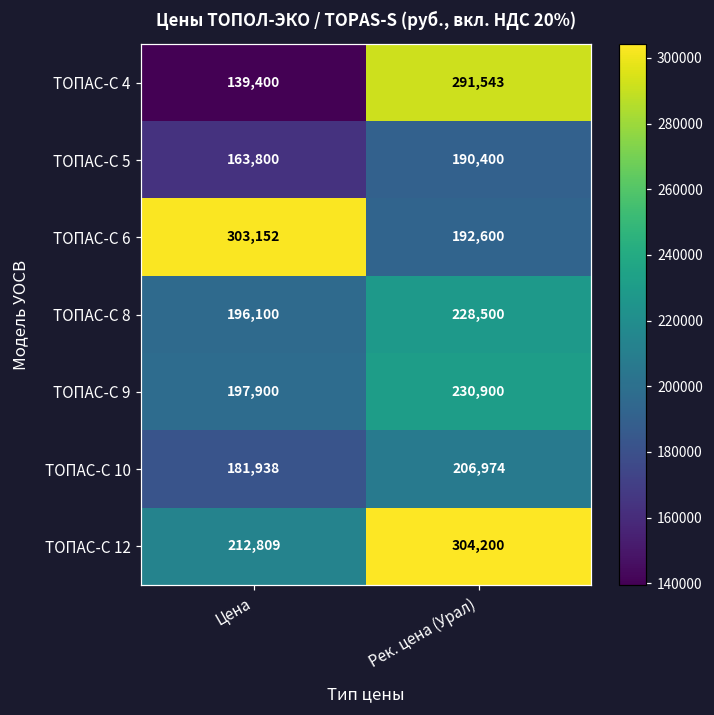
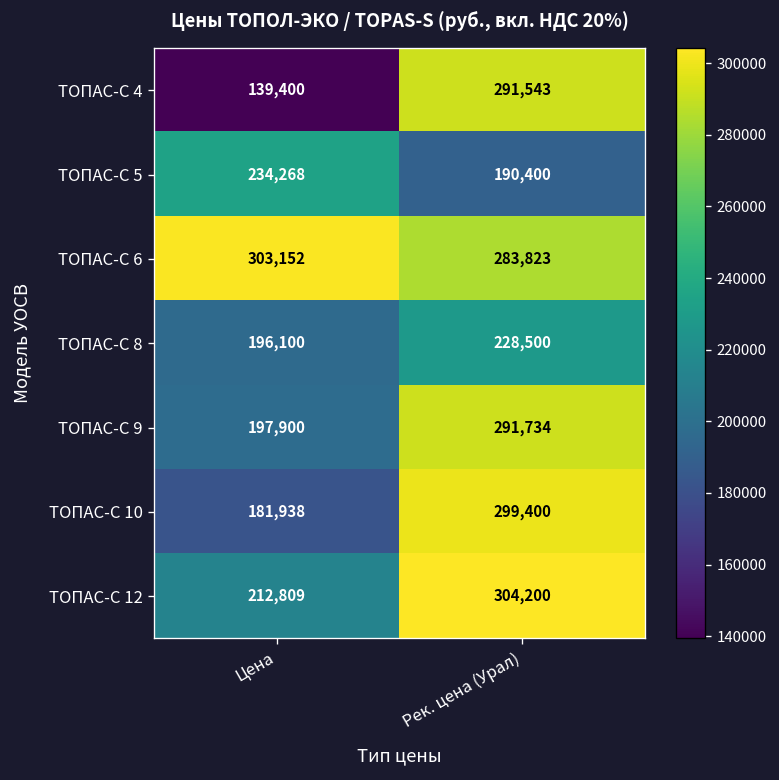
  {
    "ТОПАС-С 4": {
      "Цена": "139,400",
      "Рек. цена (Урал)": "291,543"
    },
    "ТОПАС-С 5": {
-     "Цена": "163,800",
+     "Цена": "234,268",
      "Рек. цена (Урал)": "190,400"
    },
    "ТОПАС-С 6": {
      "Цена": "303,152",
-     "Рек. цена (Урал)": "192,600"
+     "Рек. цена (Урал)": "283,823"
    },
    "ТОПАС-С 8": {
      "Цена": "196,100",
      "Рек. цена (Урал)": "228,500"
    },
    "ТОПАС-С 9": {
      "Цена": "197,900",
-     "Рек. цена (Урал)": "230,900"
+     "Рек. цена (Урал)": "291,734"
    },
    "ТОПАС-С 10": {
      "Цена": "181,938",
-     "Рек. цена (Урал)": "206,974"
+     "Рек. цена (Урал)": "299,400"
    },
    "ТОПАС-С 12": {
      "Цена": "212,809",
      "Рек. цена (Урал)": "304,200"
    }
  }
